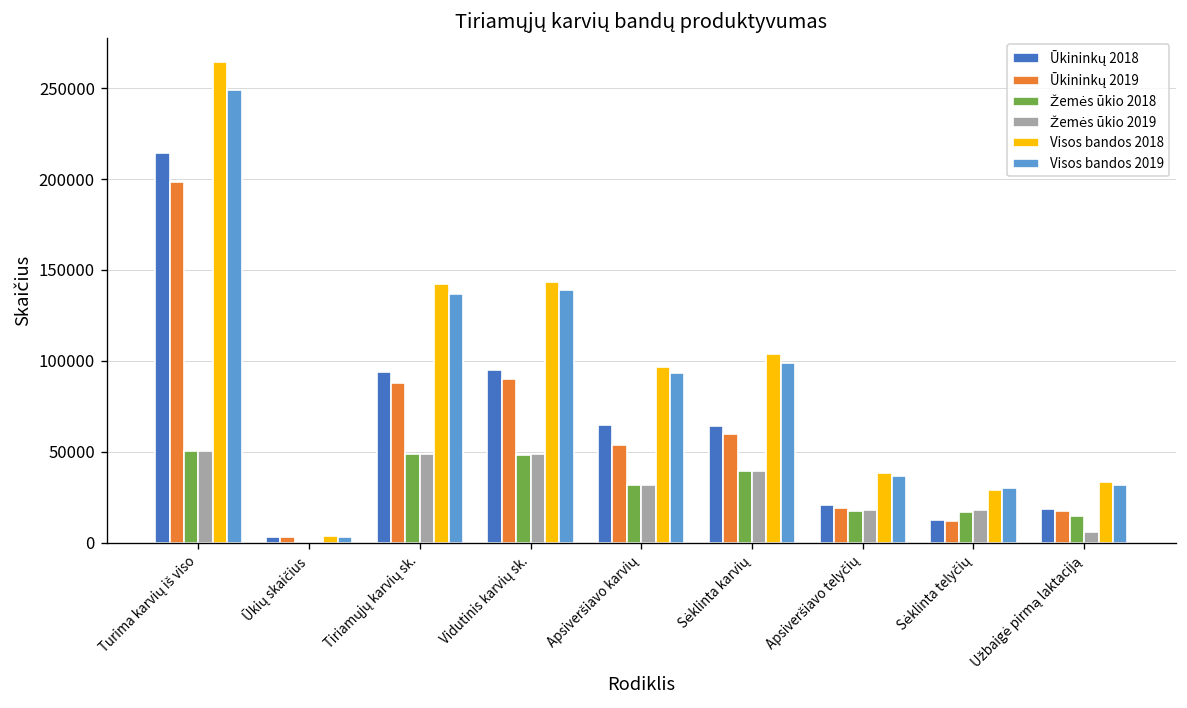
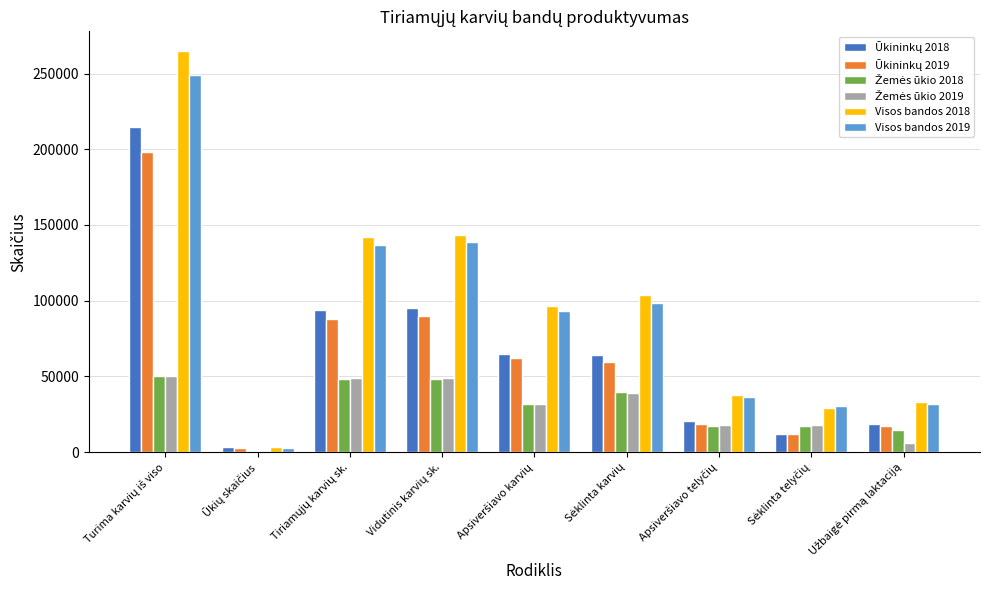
  {
    "Ūkininkų 2019": {
      "Turima karvių iš viso": 199000,
      "Ūkių skaičius": 3000,
      "Tiriamųjų karvių sk.": 88000,
      "Vidutinis karvių sk.": 90000,
-     "Apsiveršiavo karvių": 54000,
+     "Apsiveršiavo karvių": 62000,
      "Sėklinta karvių": 60000,
      "Apsiveršiavo telyčių": 19000,
      "Sėklinta telyčių": 12000,
      "Užbaigė pirmą laktaciją": 17000
    },
    "Žemės ūkio 2018": {
      "Turima karvių iš viso": 50000,
      "Tiriamųjų karvių sk.": 49000,
      "Vidutinis karvių sk.": 48000,
      "Apsiveršiavo karvių": 32000,
      "Sėklinta karvių": 39000,
      "Apsiveršiavo telyčių": 17000,
      "Sėklinta telyčių": 17000,
      "Užbaigė pirmą laktaciją": 15000
    },
    "Žemės ūkio 2019": {
      "Turima karvių iš viso": 51000,
      "Tiriamųjų karvių sk.": 49000,
      "Vidutinis karvių sk.": 49000,
      "Apsiveršiavo karvių": 31000,
      "Sėklinta karvių": 39000,
      "Apsiveršiavo telyčių": 18000,
      "Sėklinta telyčių": 18000,
      "Užbaigė pirmą laktaciją": 6000
    },
    "Visos bandos 2018": {
      "Turima karvių iš viso": 265000,
      "Ūkių skaičius": 3000,
      "Tiriamųjų karvių sk.": 142000,
      "Vidutinis karvių sk.": 143000,
      "Apsiveršiavo karvių": 96000,
      "Sėklinta karvių": 104000,
      "Apsiveršiavo telyčių": 38000,
      "Sėklinta telyčių": 29000,
      "Užbaigė pirmą laktaciją": 33000
    }
  }
